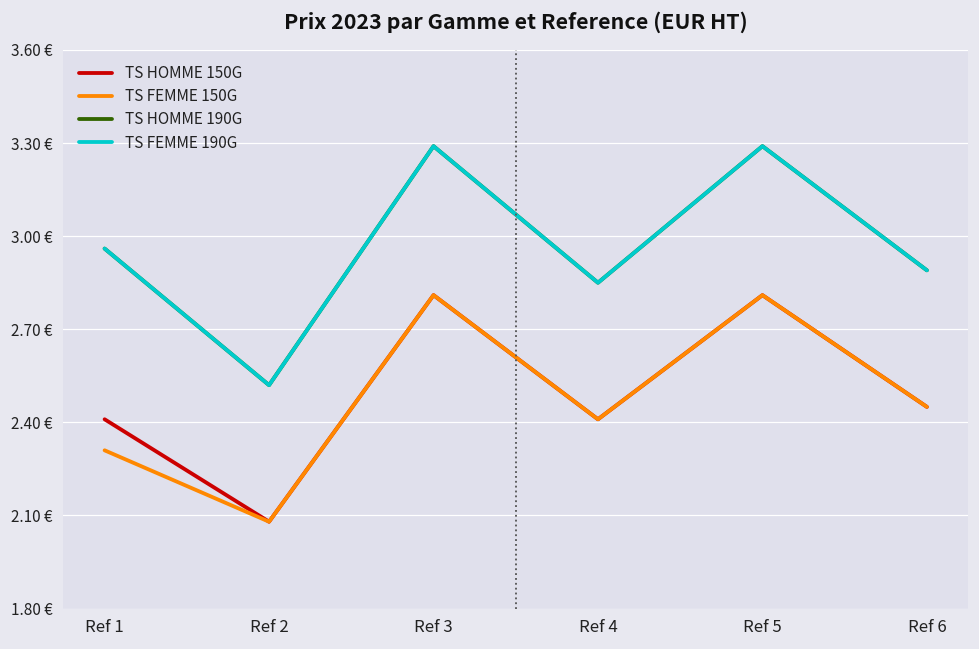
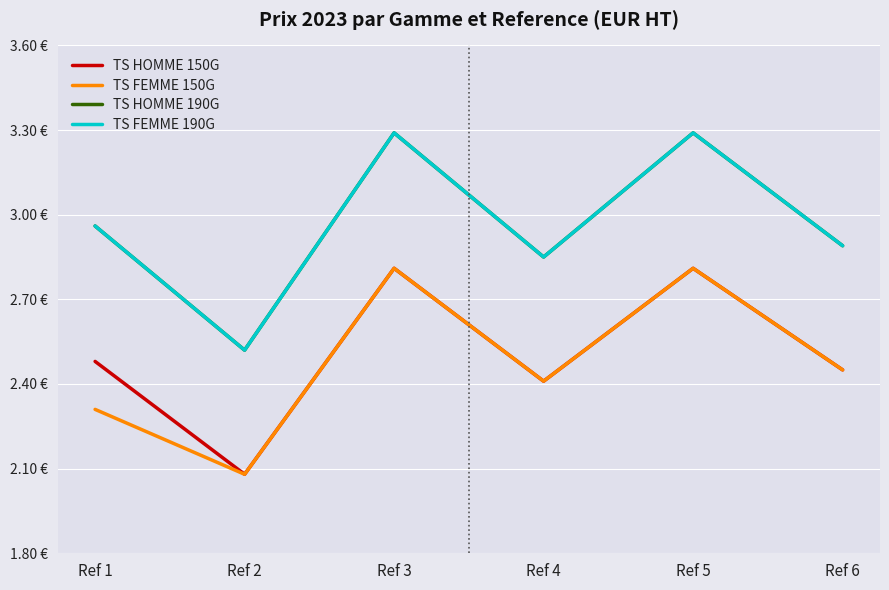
  {
    "TS HOMME 150G": {
-     "Ref 1": "2.41 €"
+     "Ref 1": "2.48 €"
    },
    "TS FEMME 150G": {
      "Ref 1": "2.31 €"
    },
    "TS FEMME 190G": {
      "Ref 1": "2.96 €",
      "Ref 2": "2.52 €",
      "Ref 3": "3.29 €",
      "Ref 4": "2.85 €",
      "Ref 5": "3.29 €",
      "Ref 6": "2.89 €"
    }
  }
